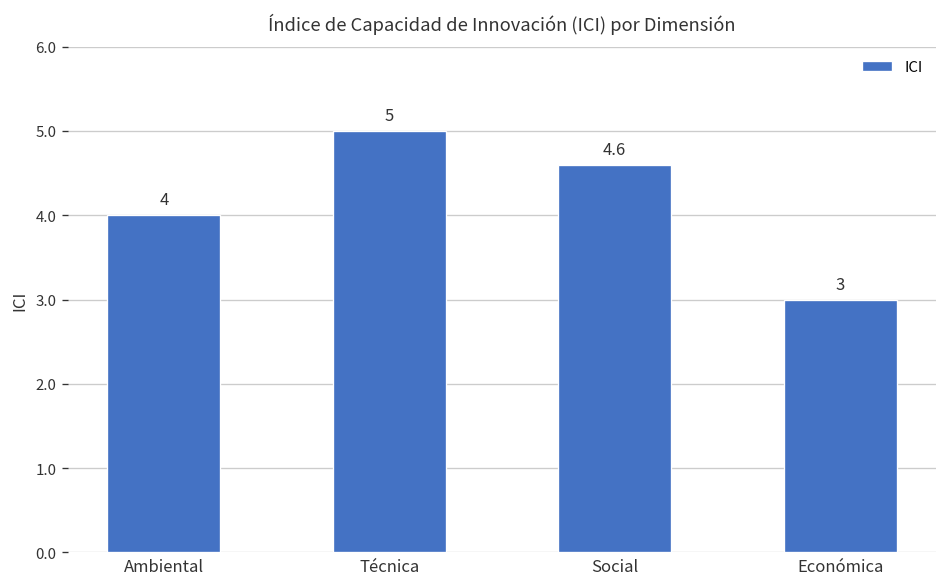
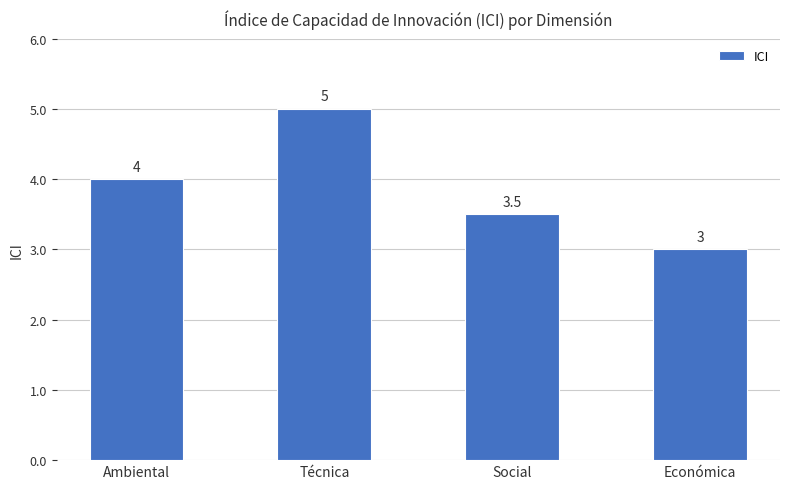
  {
    "Ambiental": 4,
    "Técnica": 5,
-   "Social": 4.6,
+   "Social": 3.5,
    "Económica": 3
  }
